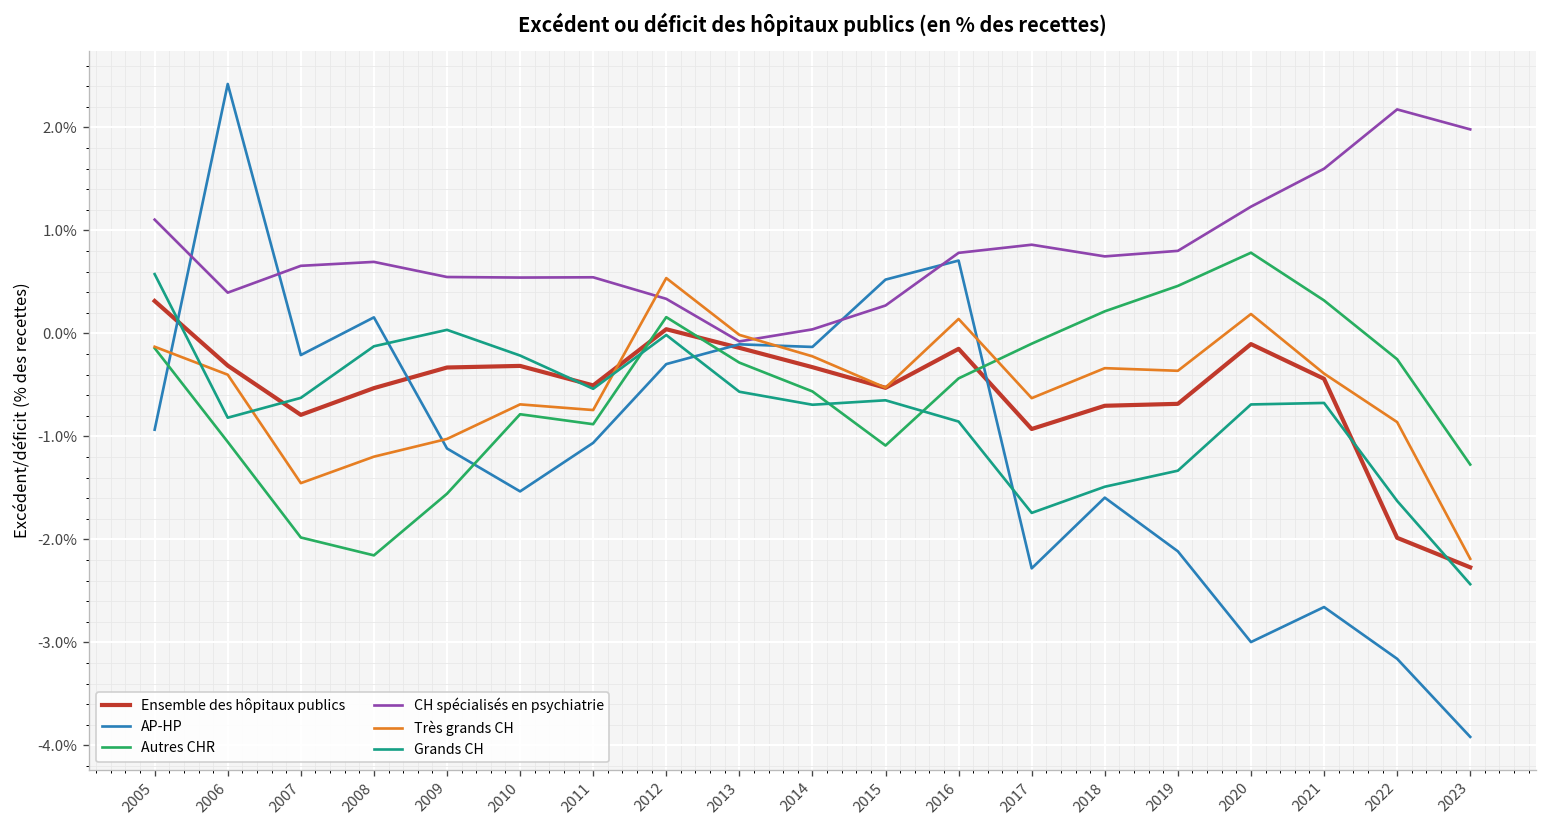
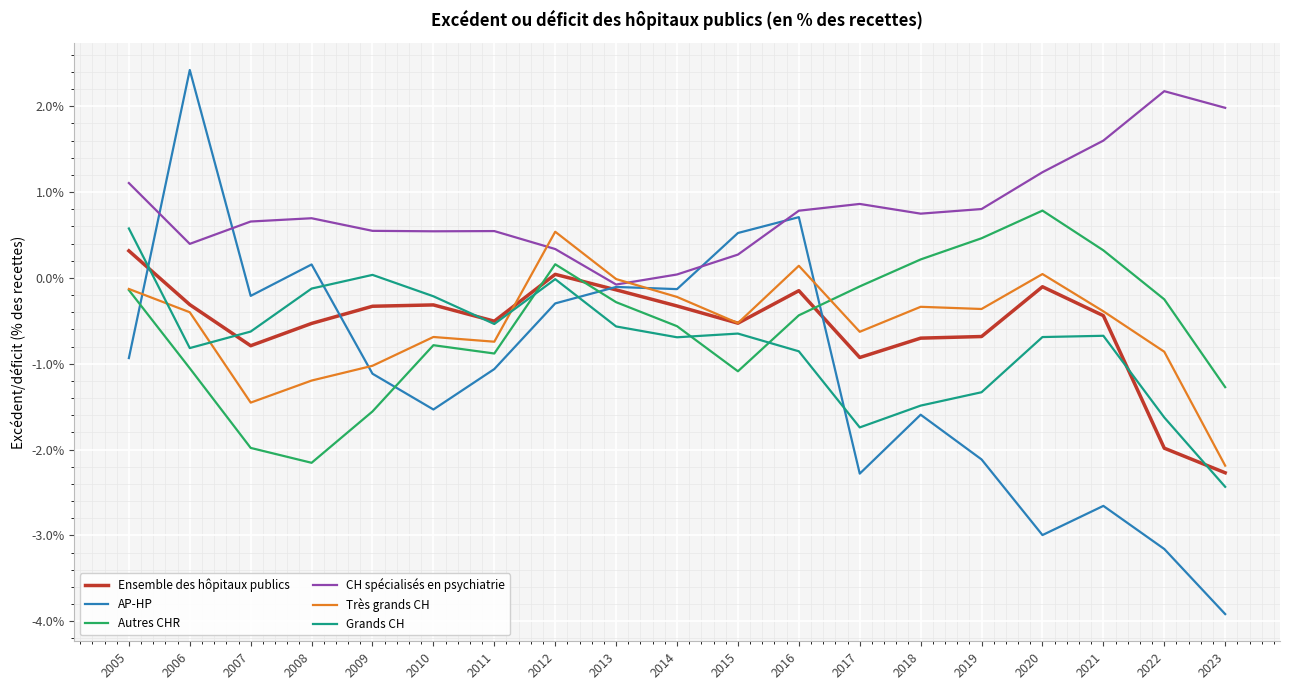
  {
    "Ensemble des hôpitaux publics": {
      "2005": "0.3%",
      "2006": "-0.3%",
      "2007": "-0.8%",
      "2008": "-0.5%",
      "2009": "-0.3%",
      "2010": "-0.3%",
      "2011": "-0.5%",
      "2012": "0.0%",
      "2013": "-0.1%",
      "2014": "-0.3%",
      "2016": "-0.1%",
      "2017": "-0.9%",
      "2018": "-0.7%",
      "2019": "-0.7%",
      "2020": "-0.1%",
      "2021": "-0.4%",
      "2022": "-2.0%",
      "2023": "-2.3%"
    },
    "AP-HP": {
      "2005": "-0.9%",
      "2006": "2.4%",
      "2007": "-0.2%",
      "2008": "0.2%",
      "2009": "-1.1%",
      "2010": "-1.5%",
      "2011": "-1.1%",
      "2012": "-0.3%",
      "2014": "-0.1%",
      "2015": "0.5%",
      "2016": "0.7%",
      "2017": "-2.3%",
      "2018": "-1.6%",
      "2019": "-2.1%",
      "2020": "-3.0%",
      "2021": "-2.7%",
      "2022": "-3.2%",
      "2023": "-3.9%"
    },
    "CH spécialisés en psychiatrie": {
      "2005": "1.1%",
      "2006": "0.4%",
      "2007": "0.7%",
      "2008": "0.7%",
      "2009": "0.5%",
      "2010": "0.5%",
      "2011": "0.5%",
      "2012": "0.3%",
      "2014": "0.0%",
      "2015": "0.3%",
      "2016": "0.8%",
      "2017": "0.9%",
      "2018": "0.7%",
      "2019": "0.8%",
      "2020": "1.2%",
      "2021": "1.6%",
      "2022": "2.2%",
      "2023": "2.0%"
    },
    "Très grands CH": {
      "2006": "-0.4%",
      "2007": "-1.5%",
      "2008": "-1.2%",
      "2009": "-1.0%",
      "2010": "-0.7%",
      "2011": "-0.7%",
      "2012": "0.5%",
      "2013": "0.0%",
      "2014": "-0.2%",
      "2016": "0.1%",
      "2017": "-0.6%",
      "2018": "-0.3%",
      "2019": "-0.4%",
-     "2020": "0.2%",
+     "2020": "0.0%",
      "2021": "-0.4%",
      "2022": "-0.9%",
      "2023": "-2.2%"
    }
  }
